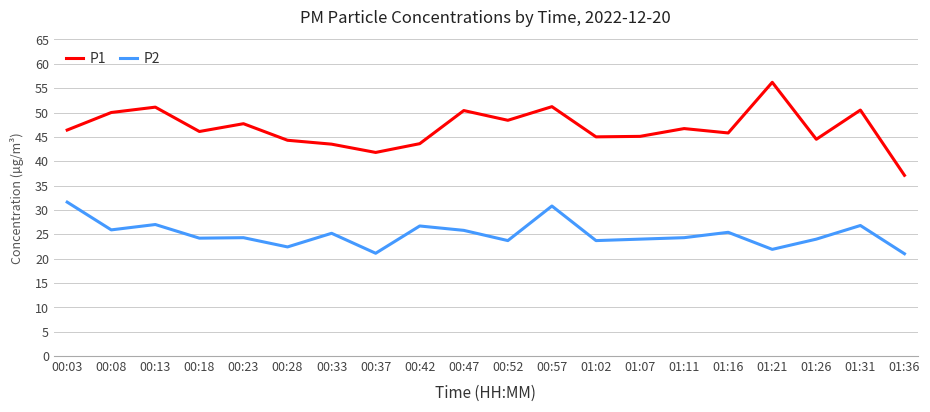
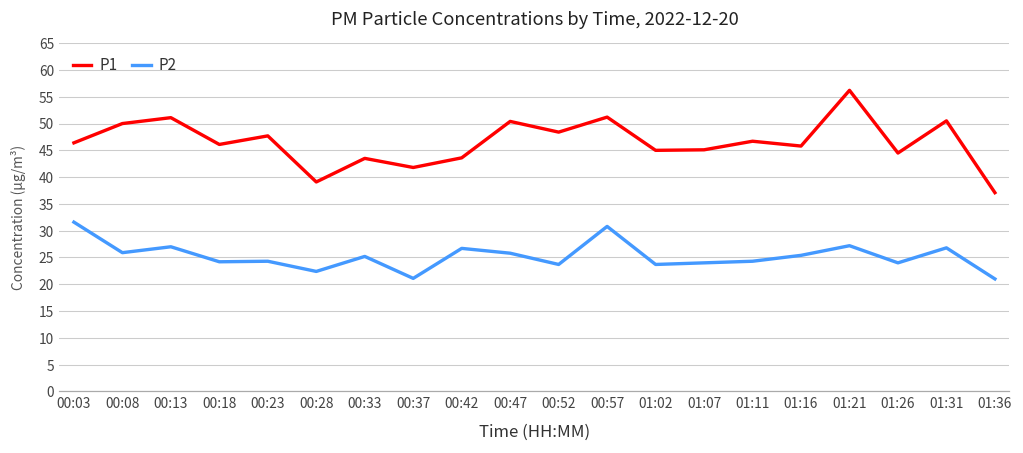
  {
    "P1": {
      "00:03": 46,
      "00:08": 50,
      "00:13": 51,
      "00:18": 46,
      "00:23": 48,
-     "00:28": 44,
+     "00:28": 39,
      "00:33": 44,
      "00:37": 42,
      "00:42": 44,
      "00:47": 50,
      "00:52": 48,
      "00:57": 51,
      "01:02": 45,
      "01:07": 45,
      "01:11": 47,
      "01:16": 46,
      "01:21": 56,
      "01:26": 45,
      "01:31": 51,
      "01:36": 37
    },
    "P2": {
      "00:03": 32,
      "00:08": 26,
      "00:13": 27,
      "00:18": 24,
      "00:23": 24,
      "00:28": 22,
      "00:33": 25,
      "00:37": 21,
      "00:42": 27,
      "00:47": 26,
      "00:52": 24,
      "00:57": 31,
      "01:02": 24,
      "01:07": 24,
      "01:11": 24,
      "01:16": 25,
-     "01:21": 22,
+     "01:21": 27,
      "01:26": 24,
      "01:31": 27,
      "01:36": 21
    }
  }
